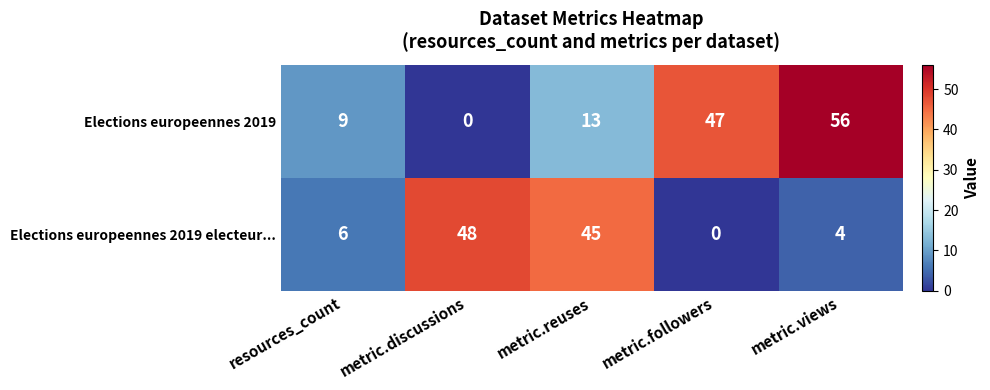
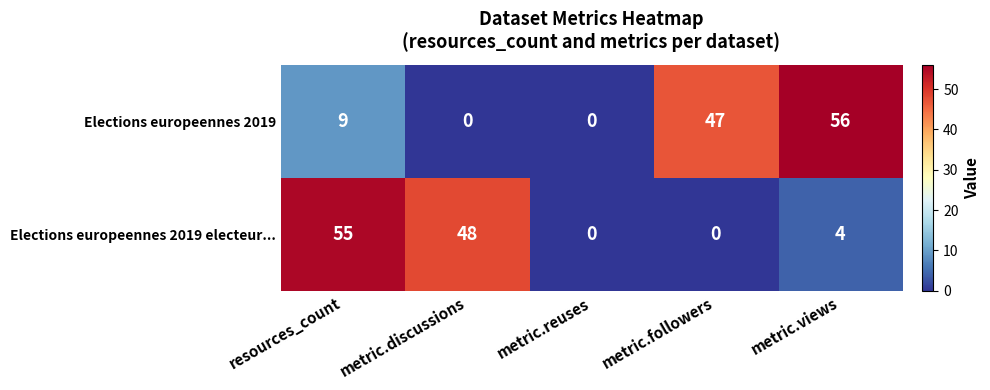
  {
    "Elections europeennes 2019": {
      "resources_count": 9,
      "metric.discussions": 0,
-     "metric.reuses": 13,
+     "metric.reuses": 0,
      "metric.followers": 47,
      "metric.views": 56
    },
    "Elections europeennes 2019 electeur...": {
-     "resources_count": 6,
+     "resources_count": 55,
      "metric.discussions": 48,
-     "metric.reuses": 45,
+     "metric.reuses": 0,
      "metric.followers": 0,
      "metric.views": 4
    }
  }
